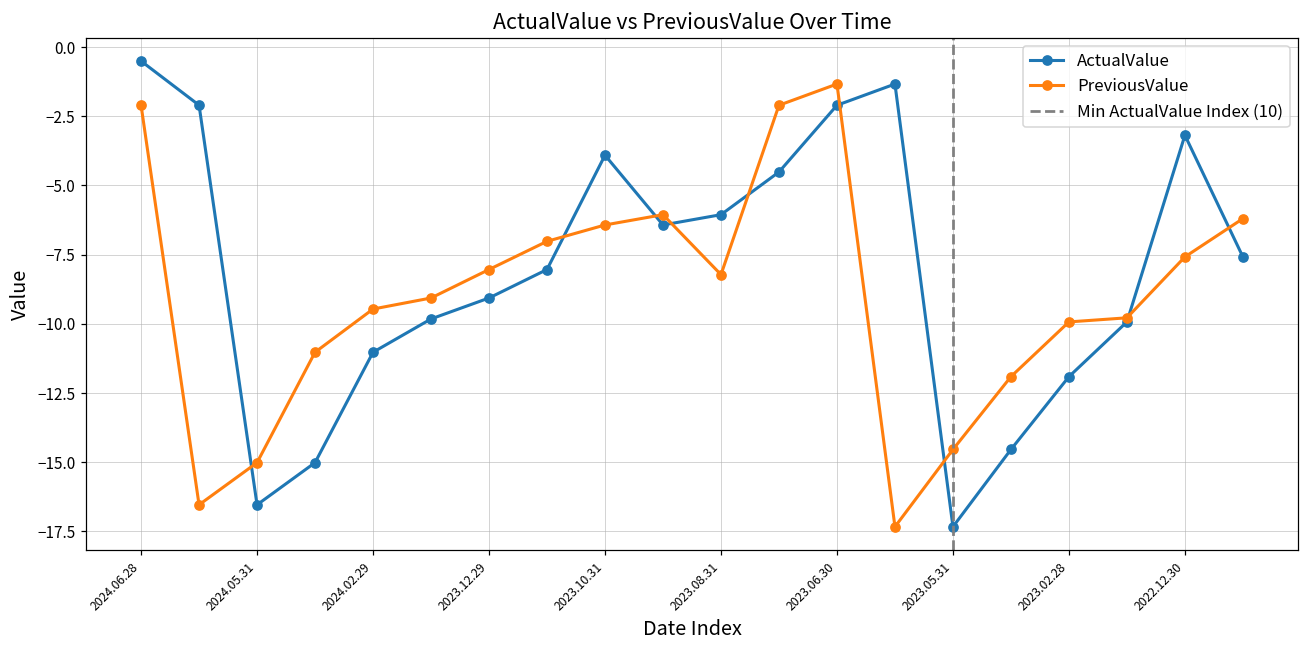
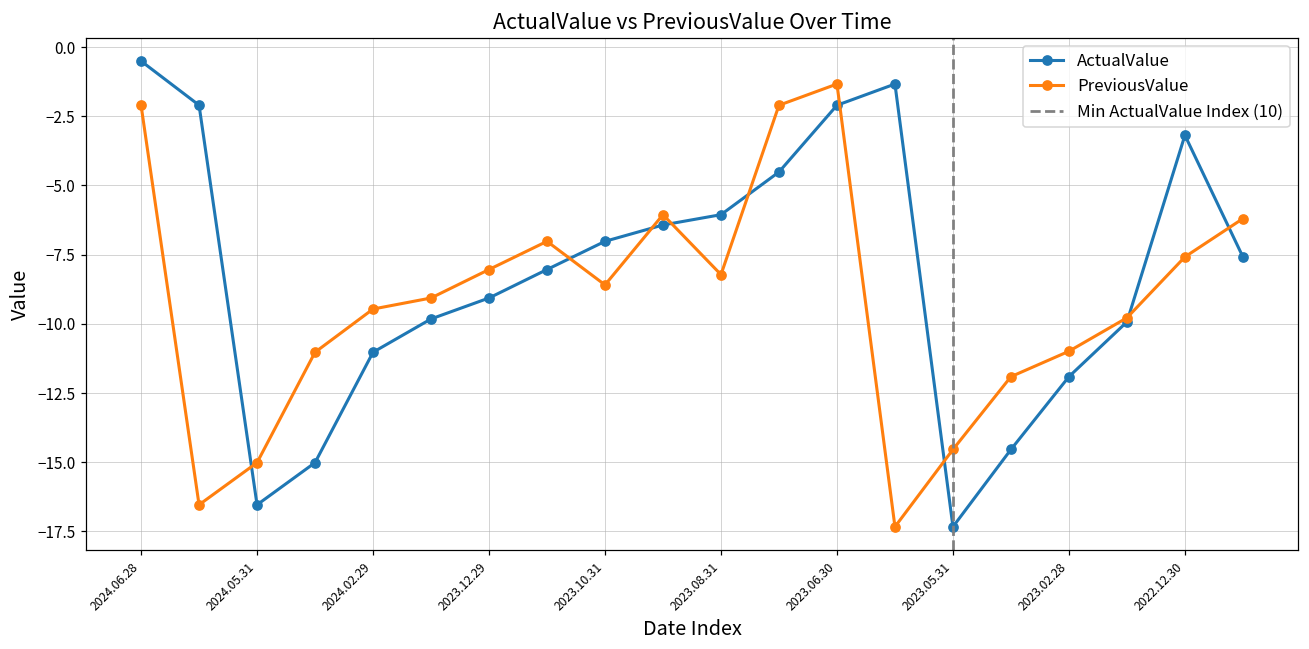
  {
    "ActualValue": {
      "2024.06.28": -0.5,
      "2024.02.29": -11.0,
      "2023.12.29": -9.1,
-     "2023.10.31": -3.9,
+     "2023.10.31": -7.0,
      "2023.08.31": -6.1,
      "2023.06.30": -2.1,
      "2023.02.28": -11.9,
      "2022.12.30": -3.2
    },
    "PreviousValue": {
      "2024.06.28": -2.1,
      "2024.02.29": -9.5,
      "2023.12.29": -8.0,
-     "2023.10.31": -6.4,
+     "2023.10.31": -8.6,
      "2023.08.31": -8.2,
      "2023.06.30": -1.3,
-     "2023.02.28": -9.9,
+     "2023.02.28": -11.0,
      "2022.12.30": -7.6
    }
  }
